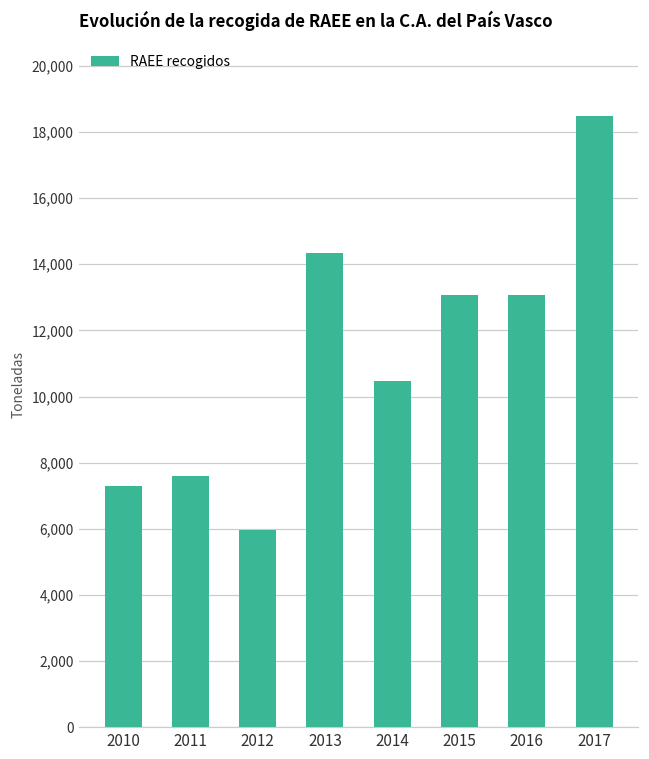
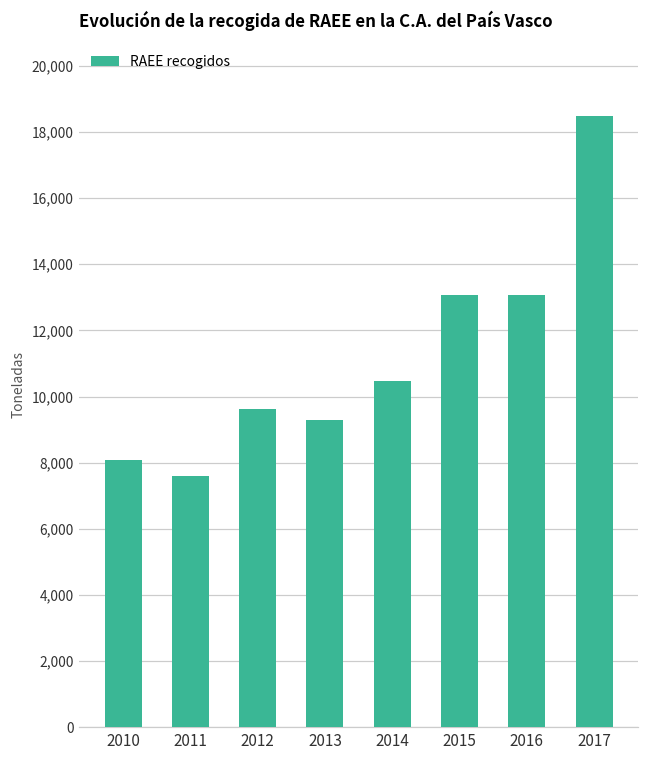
  {
-   "2010": "7,300",
+   "2010": "8,100",
    "2011": "7,600",
-   "2012": "6,000",
-   "2013": "14,300",
+   "2012": "9,600",
+   "2013": "9,300",
    "2014": "10,500",
    "2015": "13,100",
    "2016": "13,100",
    "2017": "18,500"
  }
